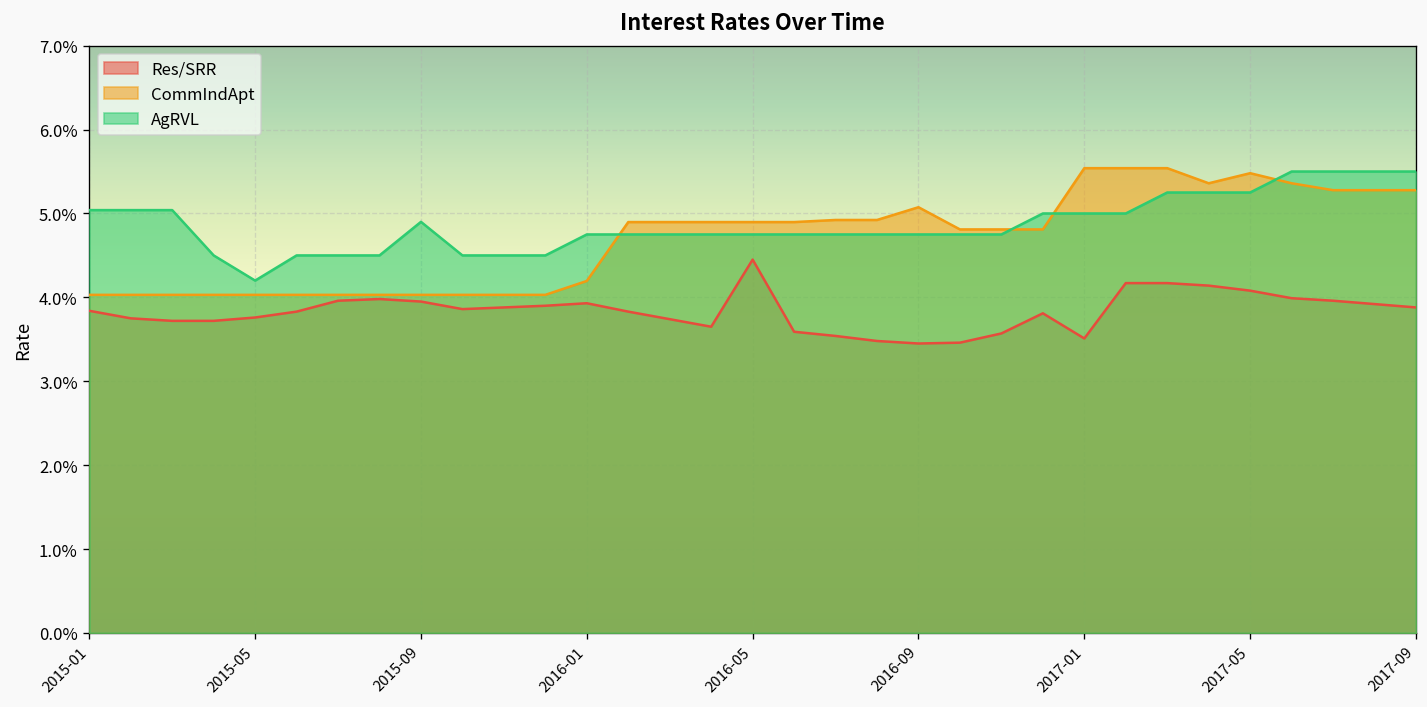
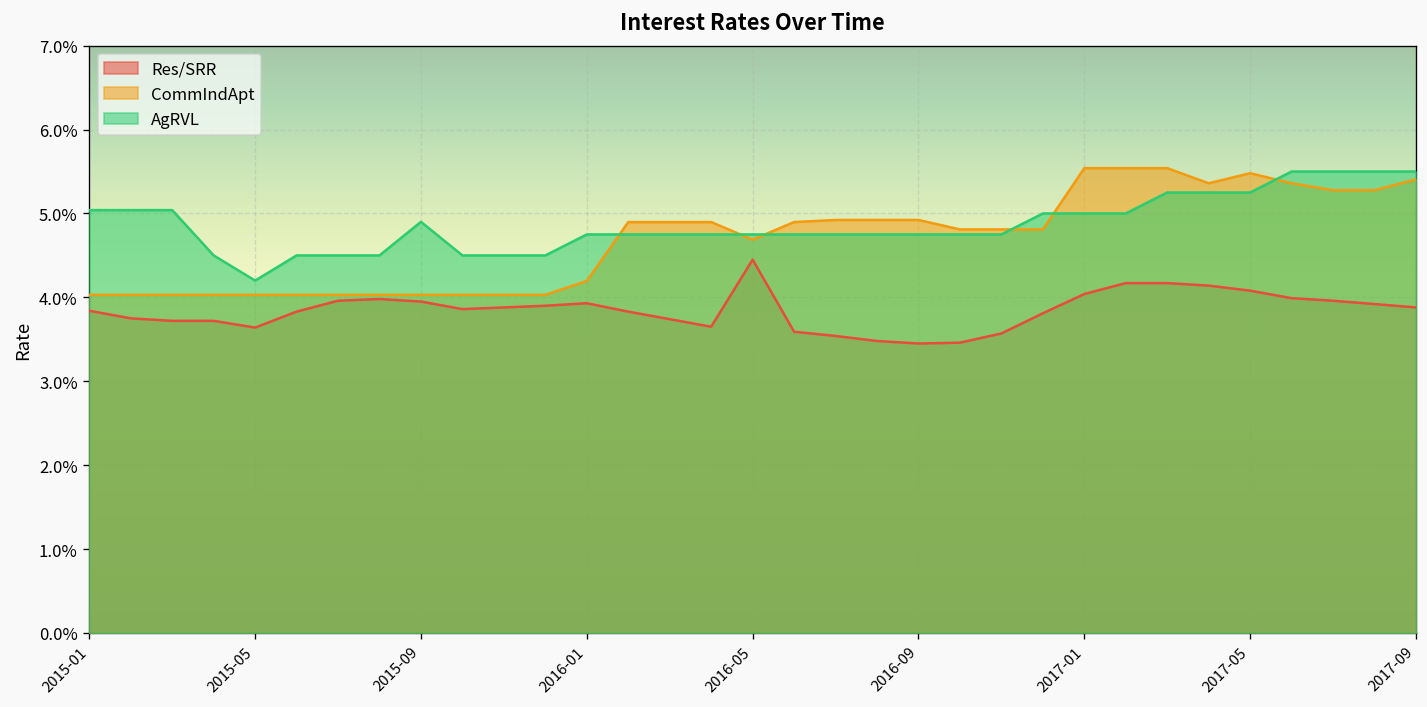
  {
    "Res/SRR": {
      "2015-01": "3.8%",
-     "2015-05": "3.8%",
+     "2015-05": "3.6%",
      "2015-09": "4.0%",
      "2016-01": "3.9%",
      "2016-05": "4.5%",
      "2016-09": "3.5%",
-     "2017-01": "3.5%",
+     "2017-01": "4.0%",
      "2017-05": "4.1%",
      "2017-09": "3.9%"
    },
    "CommIndApt": {
      "2015-01": "4.0%",
      "2015-05": "4.0%",
      "2015-09": "4.0%",
      "2016-01": "4.2%",
-     "2016-05": "4.9%",
-     "2016-09": "5.1%",
+     "2016-05": "4.7%",
+     "2016-09": "4.9%",
      "2017-01": "5.5%",
      "2017-05": "5.5%",
-     "2017-09": "5.3%"
+     "2017-09": "5.4%"
    },
    "AgRVL": {
      "2015-01": "5.0%",
      "2015-05": "4.2%",
      "2015-09": "4.9%",
      "2016-01": "4.8%",
      "2016-05": "4.8%",
      "2016-09": "4.8%",
      "2017-01": "5.0%",
      "2017-05": "5.3%",
      "2017-09": "5.5%"
    }
  }
